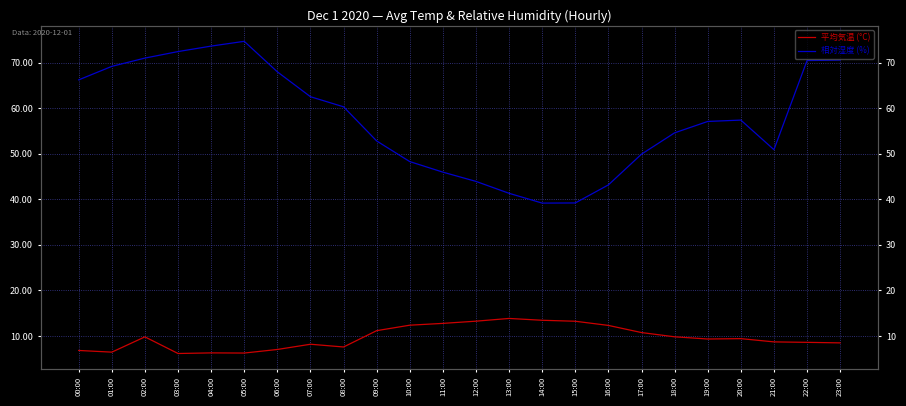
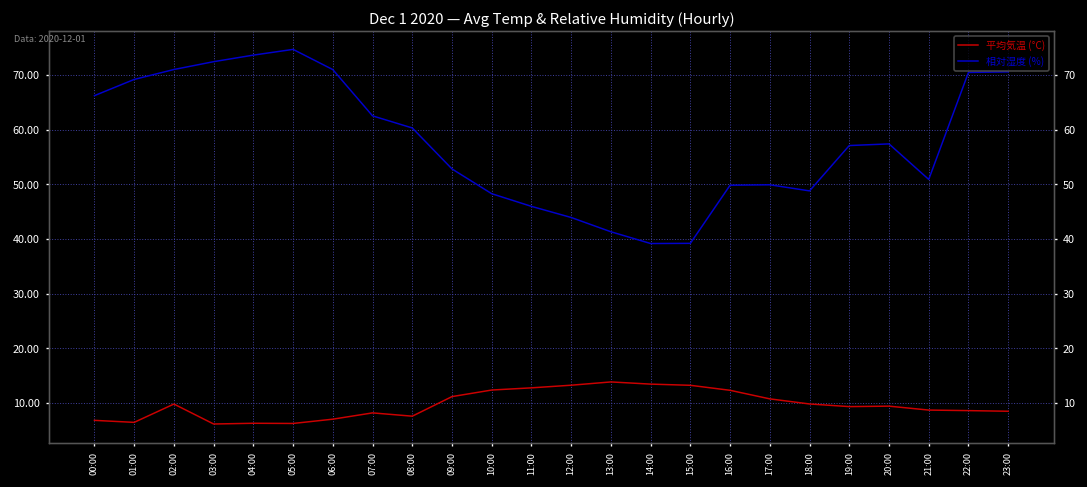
  {
    "平均気温 (°C)": {
      "00:00": 7,
      "01:00": 6,
      "02:00": 10,
      "03:00": 6,
      "04:00": 6,
      "05:00": 6,
      "06:00": 7,
      "07:00": 8,
      "08:00": 8,
      "09:00": 11,
      "10:00": 12,
      "11:00": 13,
      "12:00": 13,
      "13:00": 14,
      "14:00": 13,
      "15:00": 13,
      "16:00": 12,
      "17:00": 11,
      "18:00": 10,
      "19:00": 9,
      "20:00": 9,
      "21:00": 9,
      "22:00": 9,
      "23:00": 8
    },
    "相対湿度 (%)": {
      "00:00": 66,
      "01:00": 69,
      "02:00": 71,
      "03:00": 72,
      "04:00": 74,
      "05:00": 75,
-     "06:00": 68,
+     "06:00": 71,
      "07:00": 63,
      "08:00": 60,
      "09:00": 53,
      "10:00": 48,
      "11:00": 46,
      "12:00": 44,
      "13:00": 41,
      "14:00": 39,
      "15:00": 39,
-     "16:00": 43,
+     "16:00": 50,
      "17:00": 50,
-     "18:00": 55,
+     "18:00": 49,
      "19:00": 57,
      "20:00": 57,
      "21:00": 51,
      "22:00": 70,
      "23:00": 71
    }
  }
